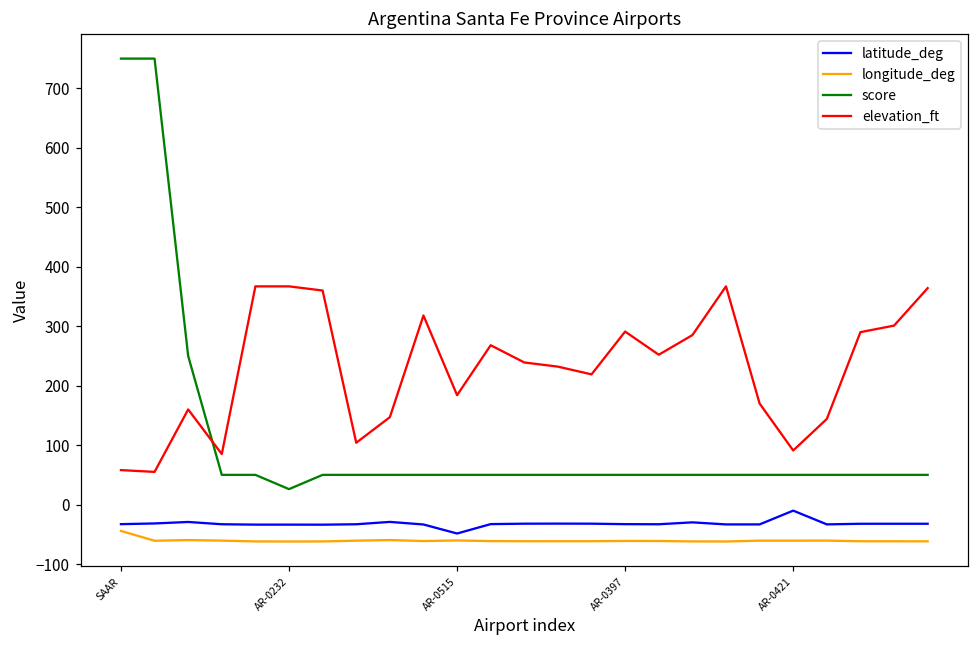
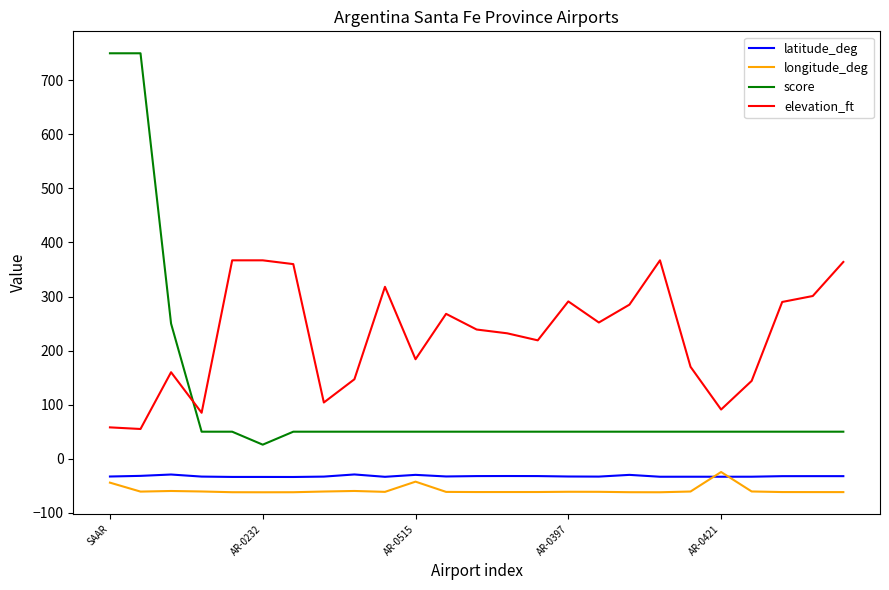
  {
    "latitude_deg": {
      "SAAR": -30,
      "AR-0232": -30,
-     "AR-0515": -50,
+     "AR-0515": -30,
      "AR-0397": -30,
-     "AR-0421": -10
+     "AR-0421": -30
    },
    "longitude_deg": {
      "SAAR": -40,
      "AR-0232": -60,
-     "AR-0515": -60,
+     "AR-0515": -40,
      "AR-0397": -60,
-     "AR-0421": -60
+     "AR-0421": -20
    },
    "score": {
      "SAAR": 750,
      "AR-0232": 30,
      "AR-0515": 50,
      "AR-0397": 50,
      "AR-0421": 50
    },
    "elevation_ft": {
      "SAAR": 60,
      "AR-0232": 370,
      "AR-0515": 180,
      "AR-0397": 290,
      "AR-0421": 90
    }
  }
